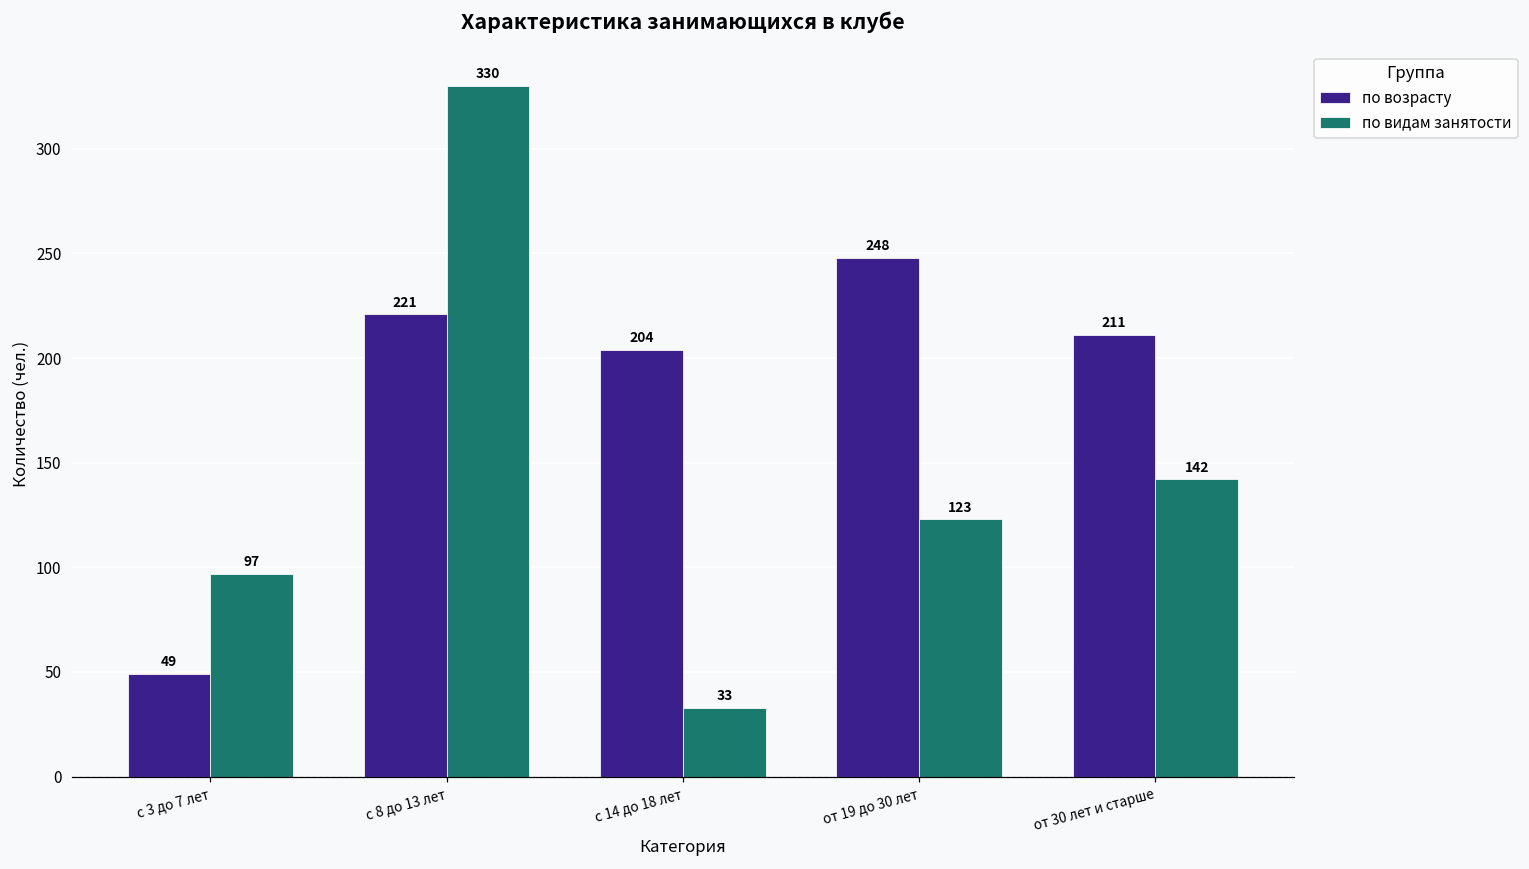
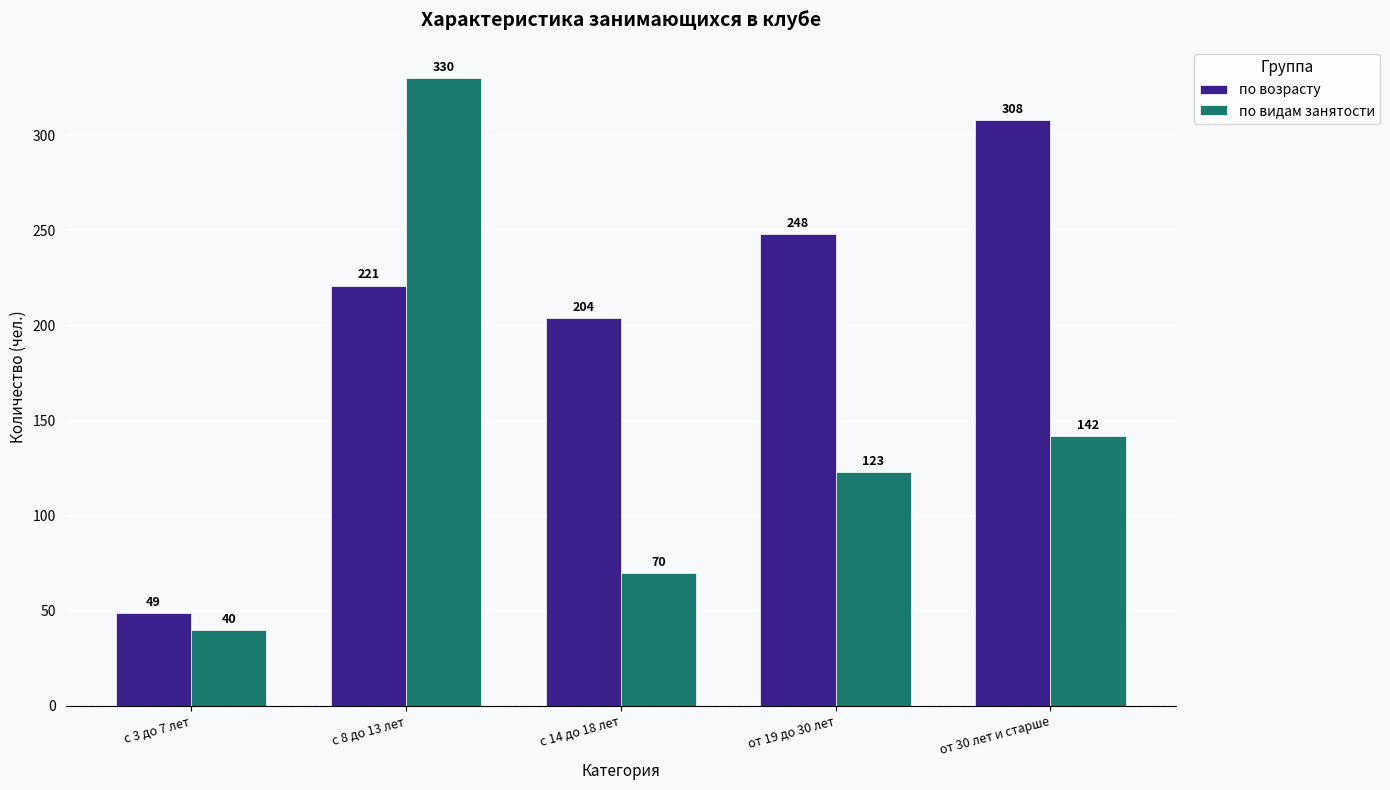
  {
    "по возрасту": {
      "с 3 до 7 лет": 49,
      "с 8 до 13 лет": 221,
      "с 14 до 18 лет": 204,
      "от 19 до 30 лет": 248,
-     "от 30 лет и старше": 211
+     "от 30 лет и старше": 308
    },
    "по видам занятости": {
-     "с 3 до 7 лет": 97,
+     "с 3 до 7 лет": 40,
      "с 8 до 13 лет": 330,
-     "с 14 до 18 лет": 33,
+     "с 14 до 18 лет": 70,
      "от 19 до 30 лет": 123,
      "от 30 лет и старше": 142
    }
  }
